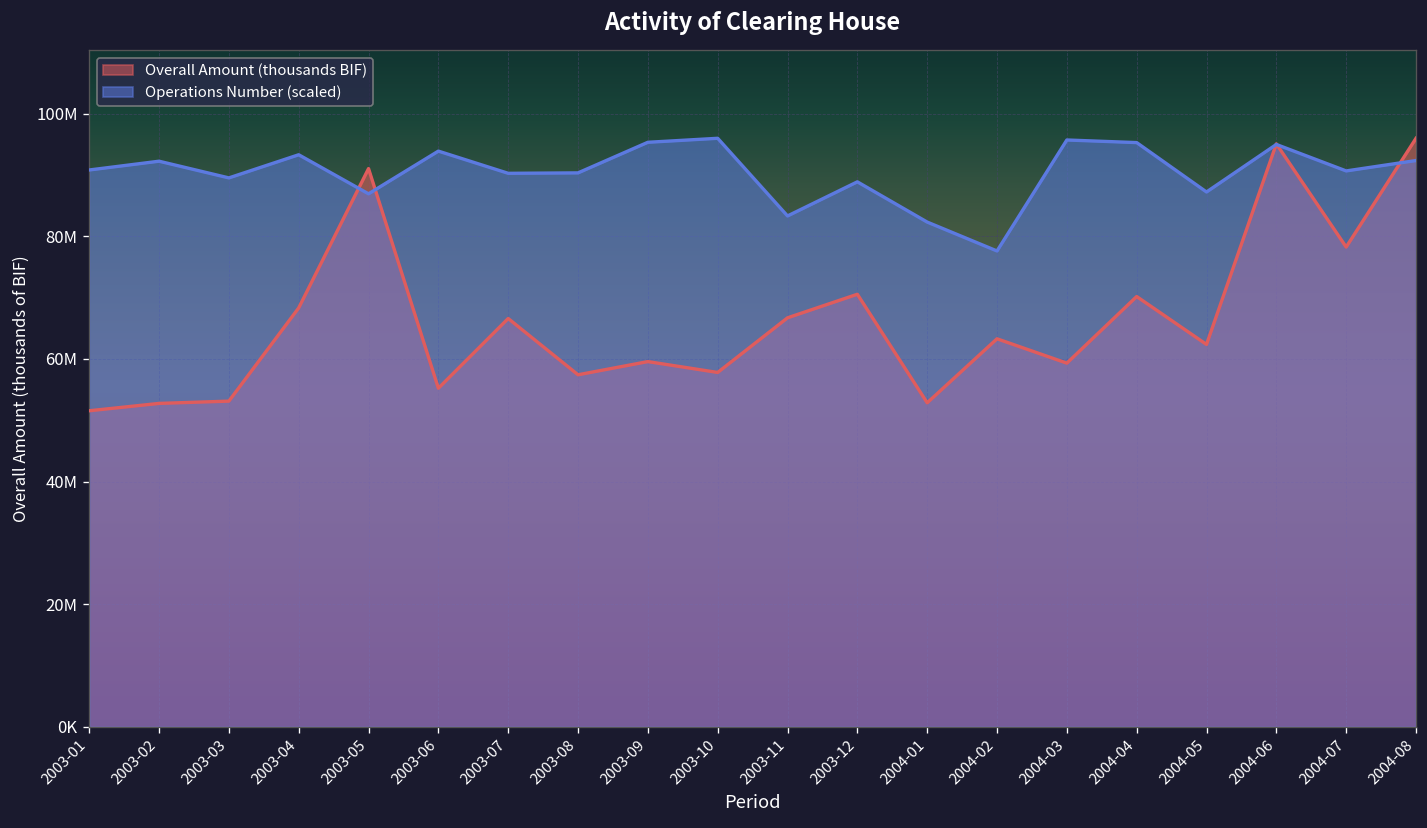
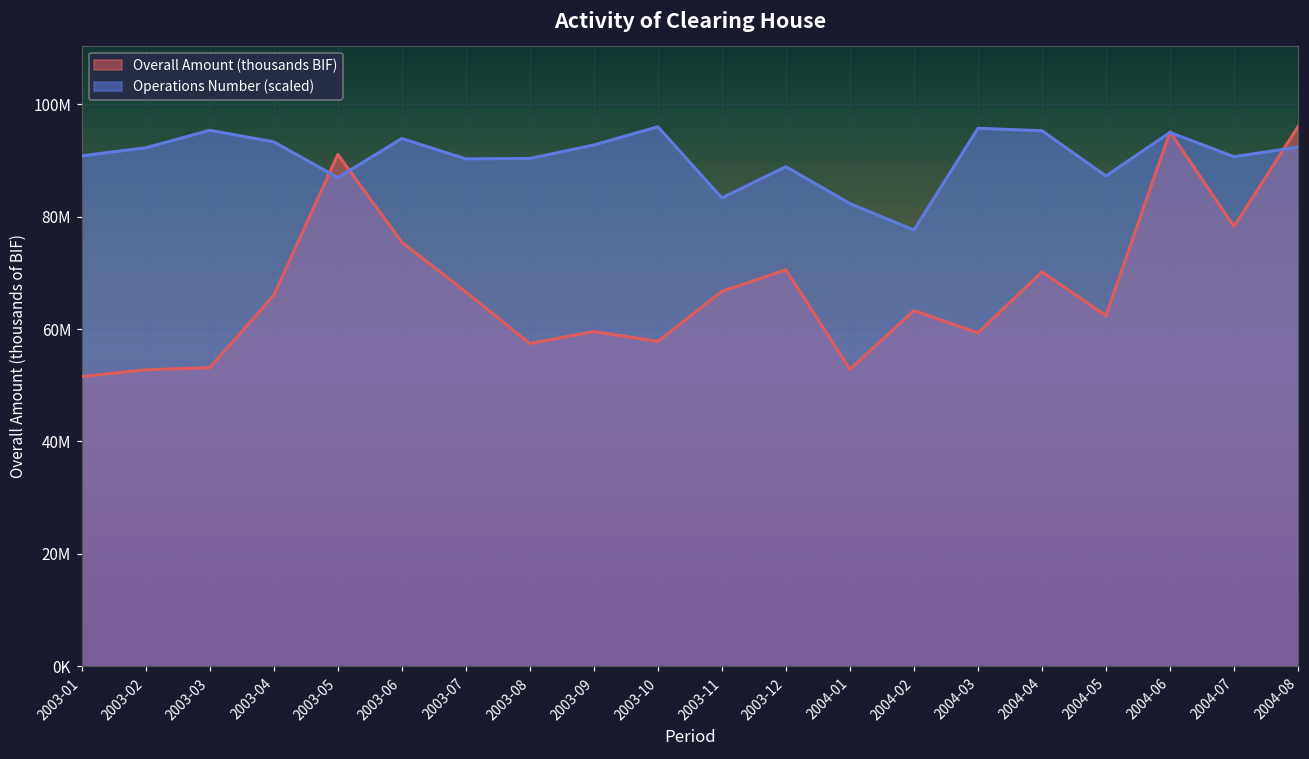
  {
    "Overall Amount (thousands BIF)": {
      "2003-01": 52000000,
      "2003-02": 53000000,
      "2003-03": 53000000,
-     "2003-04": 68000000,
+     "2003-04": 66000000,
      "2003-05": 91000000,
-     "2003-06": 55000000,
+     "2003-06": 75000000,
      "2003-07": 67000000,
      "2003-08": 57000000,
      "2003-09": 60000000,
      "2003-10": 58000000,
      "2003-11": 67000000,
      "2003-12": 71000000,
      "2004-01": 53000000,
      "2004-02": 63000000,
      "2004-03": 59000000,
      "2004-04": 70000000,
      "2004-05": 62000000,
      "2004-07": 78000000,
      "2004-08": 96000000
    },
    "Operations Number (scaled)": {
      "2003-01": 91000000,
      "2003-02": 92000000,
-     "2003-03": 90000000,
+     "2003-03": 95000000,
      "2003-04": 93000000,
      "2003-05": 87000000,
      "2003-06": 94000000,
      "2003-07": 90000000,
      "2003-08": 90000000,
-     "2003-09": 95000000,
+     "2003-09": 93000000,
      "2003-10": 96000000,
      "2003-11": 83000000,
      "2003-12": 89000000,
      "2004-01": 82000000,
      "2004-02": 78000000,
      "2004-03": 96000000,
      "2004-04": 95000000,
      "2004-05": 87000000,
      "2004-07": 91000000,
      "2004-08": 92000000
    }
  }
